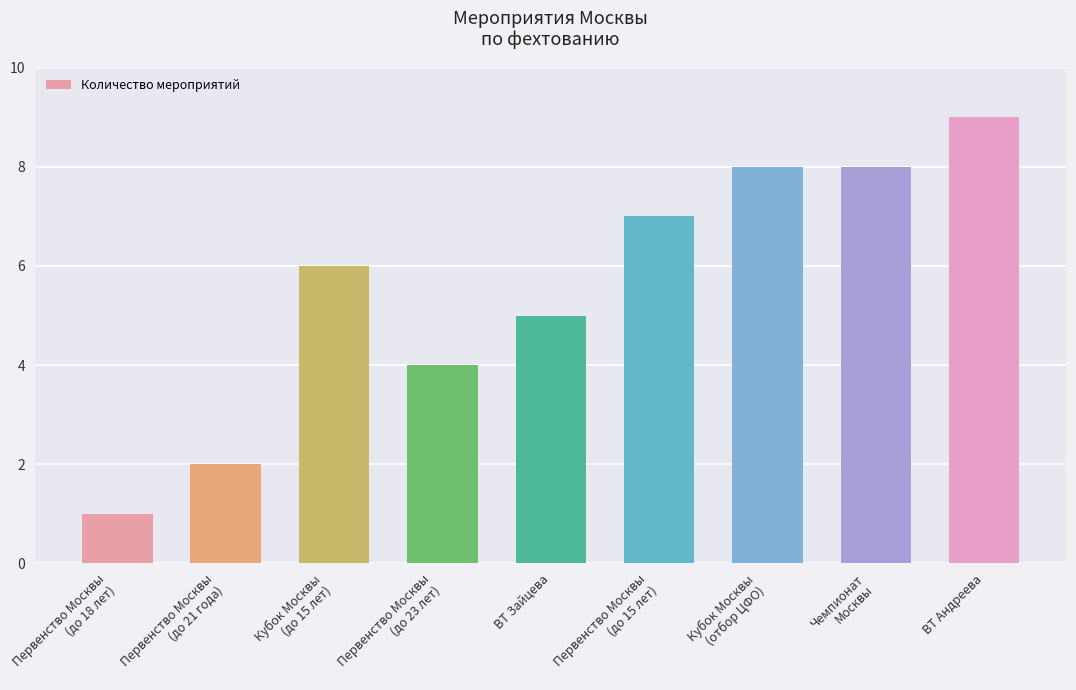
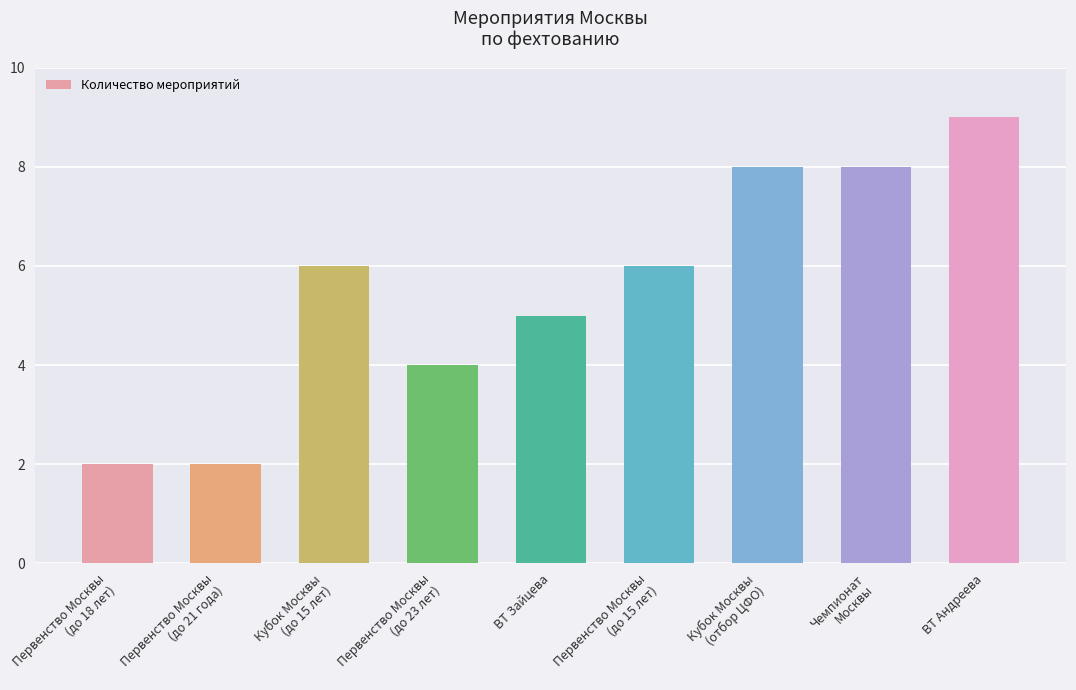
  {
-   "Первенство Москвы (до 18 лет)": 1,
+   "Первенство Москвы (до 18 лет)": 2,
    "Первенство Москвы (до 21 года)": 2,
    "Кубок Москвы (до 15 лет)": 6,
    "Первенство Москвы (до 23 лет)": 4,
    "ВТ Зайцева": 5,
-   "Первенство Москвы (до 15 лет)": 7,
+   "Первенство Москвы (до 15 лет)": 6,
    "Кубок Москвы (отбор ЦФО)": 8,
    "Чемпионат Москвы": 8,
    "ВТ Андреева": 9
  }
